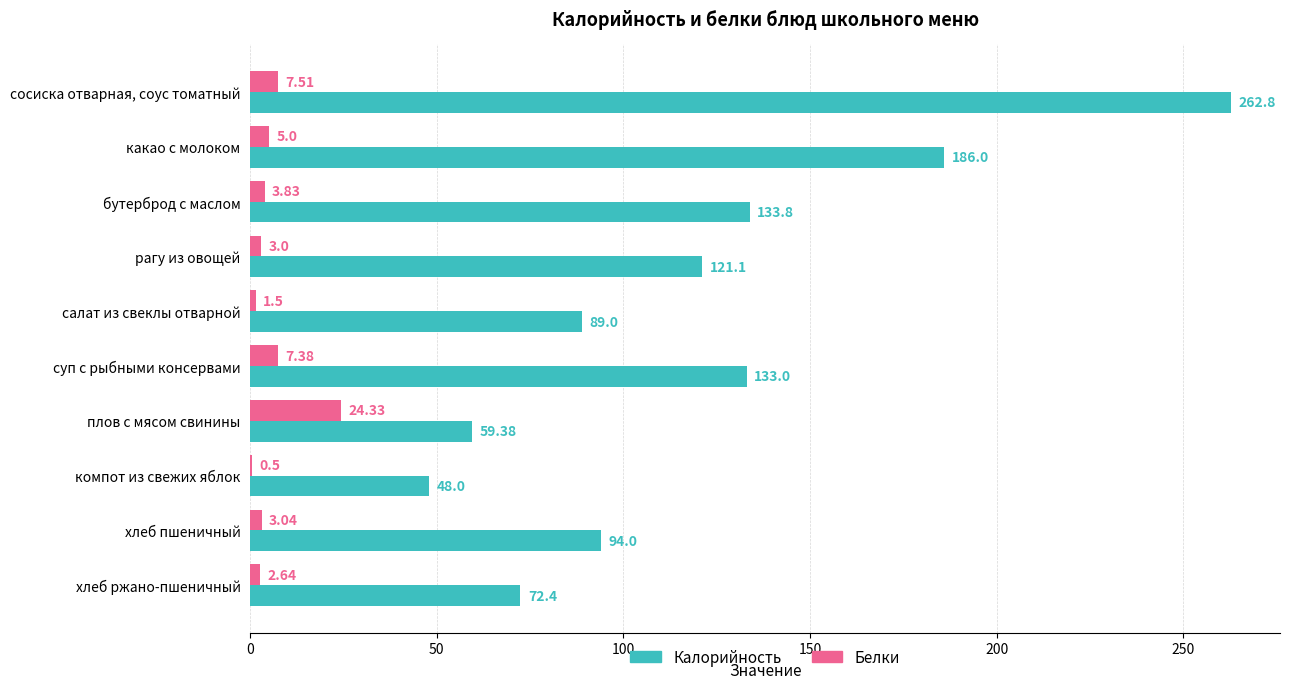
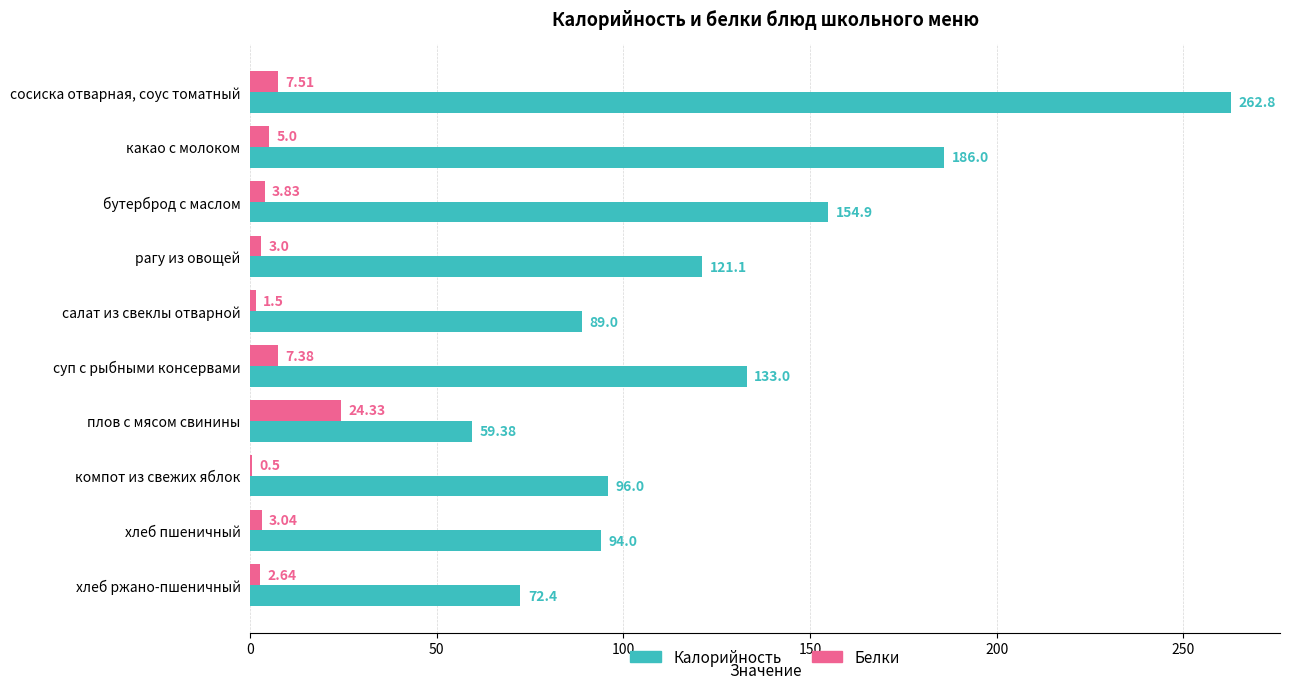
  {
    "Калорийность": {
      "сосиска отварная, соус томатный": 262.8,
      "какао с молоком": 186.0,
-     "бутерброд с маслом": 133.8,
+     "бутерброд с маслом": 154.9,
      "рагу из овощей": 121.1,
      "салат из свеклы отварной": 89.0,
      "суп с рыбными консервами": 133.0,
      "плов с мясом свинины": 59.38,
-     "компот из свежих яблок": 48.0,
+     "компот из свежих яблок": 96.0,
      "хлеб пшеничный": 94.0,
      "хлеб ржано-пшеничный": 72.4
    },
    "Белки": {
      "сосиска отварная, соус томатный": 7.51,
      "какао с молоком": 5.0,
      "бутерброд с маслом": 3.83,
      "рагу из овощей": 3.0,
      "салат из свеклы отварной": 1.5,
      "суп с рыбными консервами": 7.38,
      "плов с мясом свинины": 24.33,
      "компот из свежих яблок": 0.5,
      "хлеб пшеничный": 3.04,
      "хлеб ржано-пшеничный": 2.64
    }
  }
